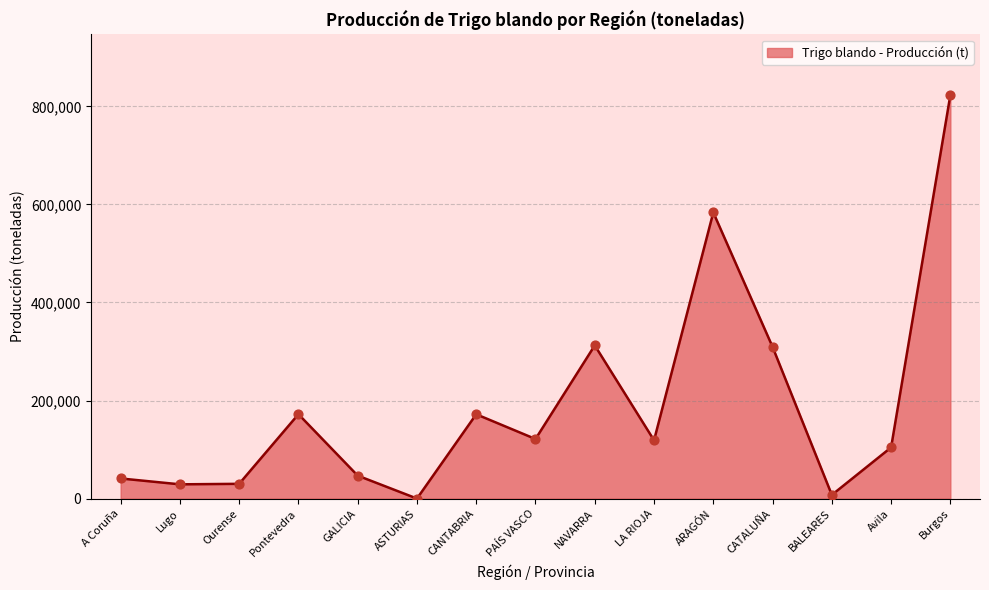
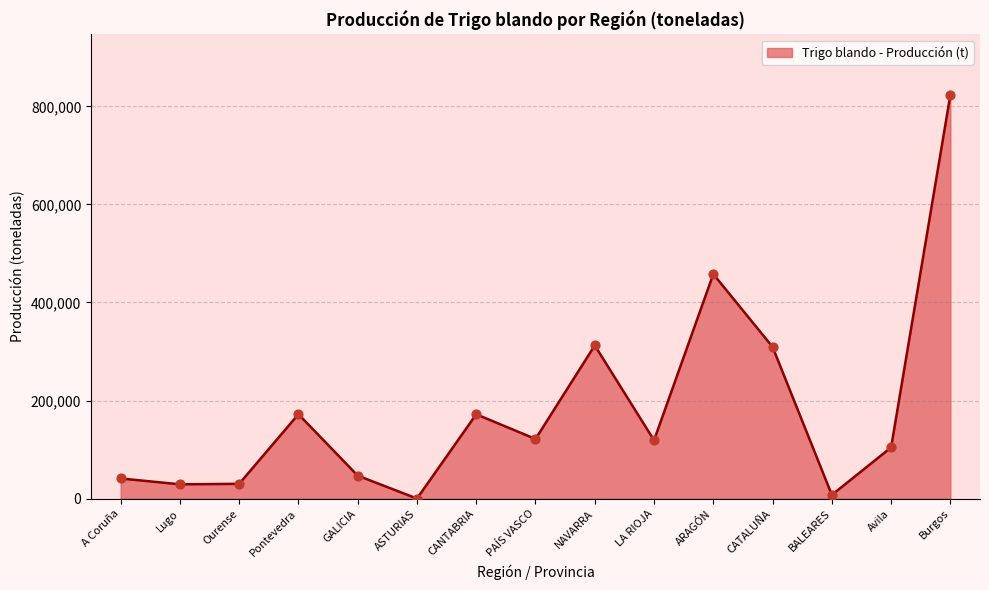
  {
    "A Coruña": "40,000",
    "Lugo": "30,000",
    "Ourense": "30,000",
    "Pontevedra": "170,000",
    "GALICIA": "50,000",
    "ASTURIAS": "0",
    "CANTABRIA": "170,000",
    "PAÍS VASCO": "120,000",
    "NAVARRA": "310,000",
    "LA RIOJA": "120,000",
-   "ARAGÓN": "580,000",
+   "ARAGÓN": "460,000",
    "CATALUÑA": "310,000",
    "BALEARES": "10,000",
    "Avila": "100,000",
    "Burgos": "820,000"
  }
